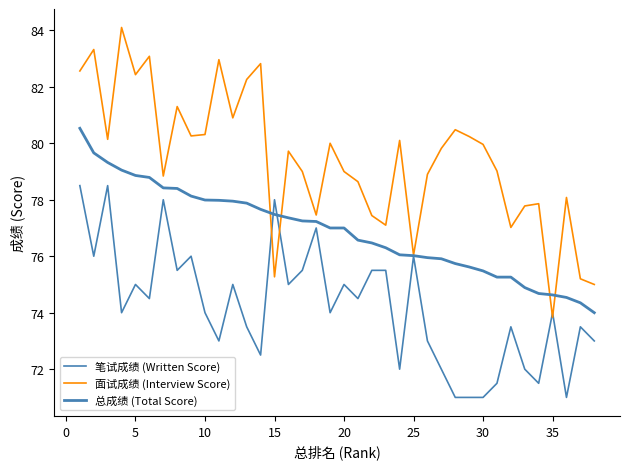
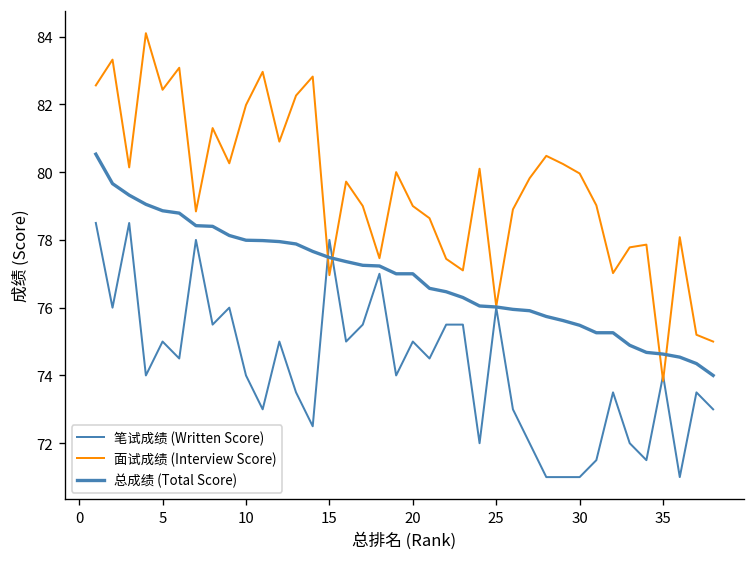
  {
    "面试成绩 (Interview Score)": {
      "5": 82.4,
-     "10": 80.3,
-     "15": 75.3,
+     "10": 82.0,
+     "15": 77.0,
      "20": 79.0,
      "30": 80.0,
      "35": 73.8
    }
  }
